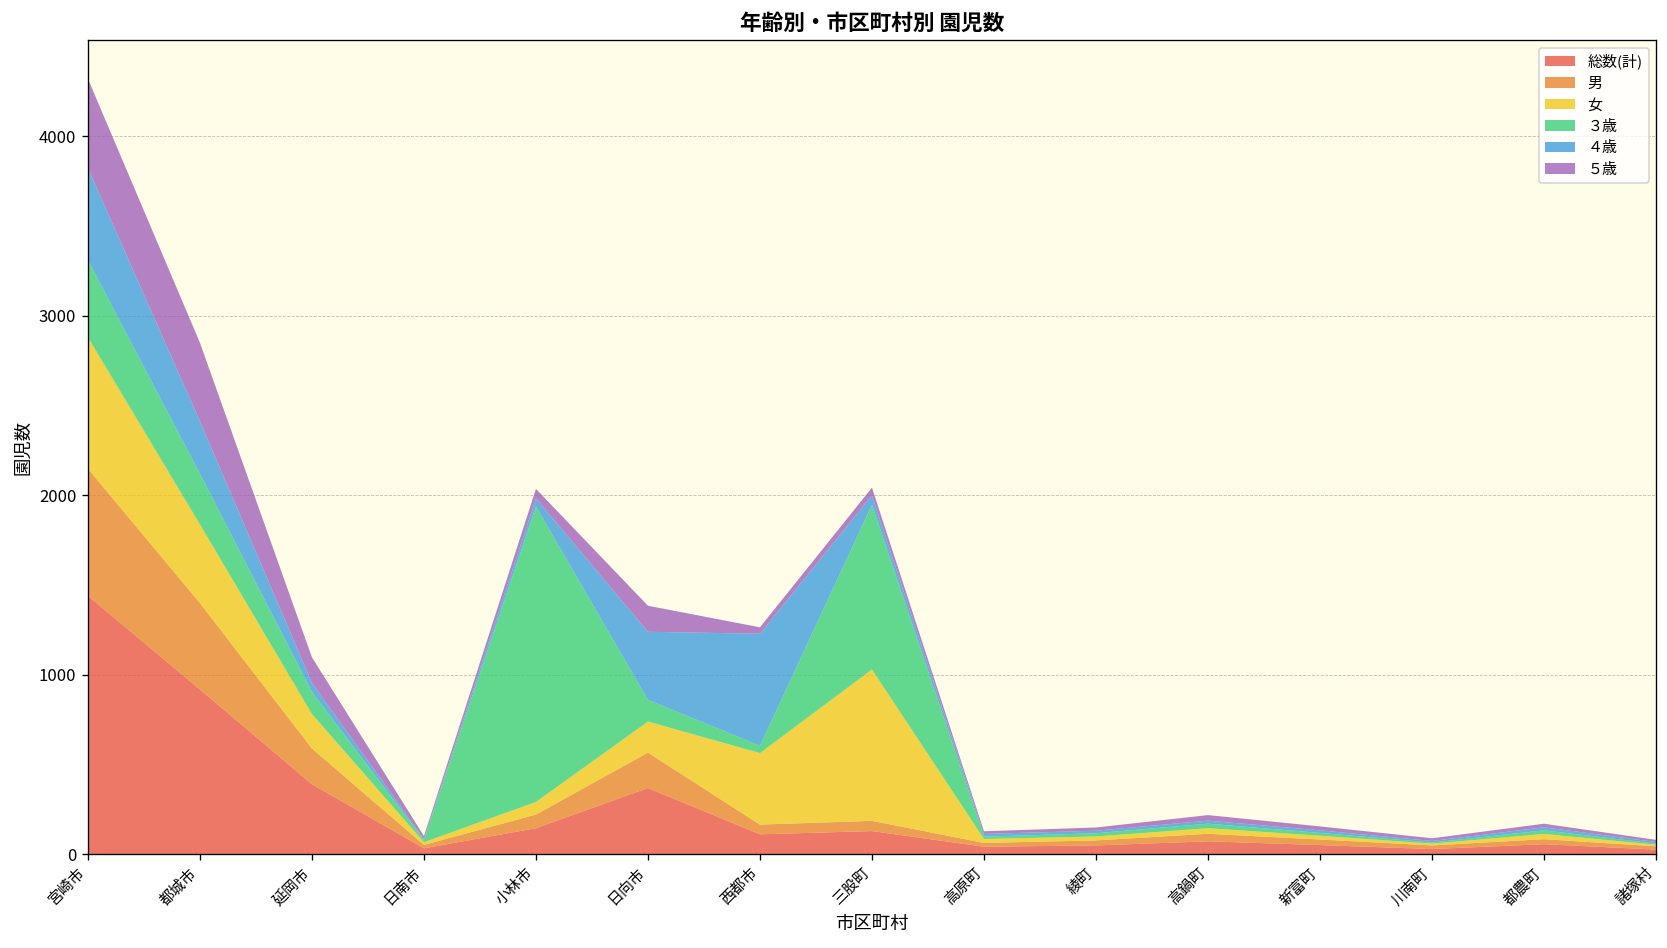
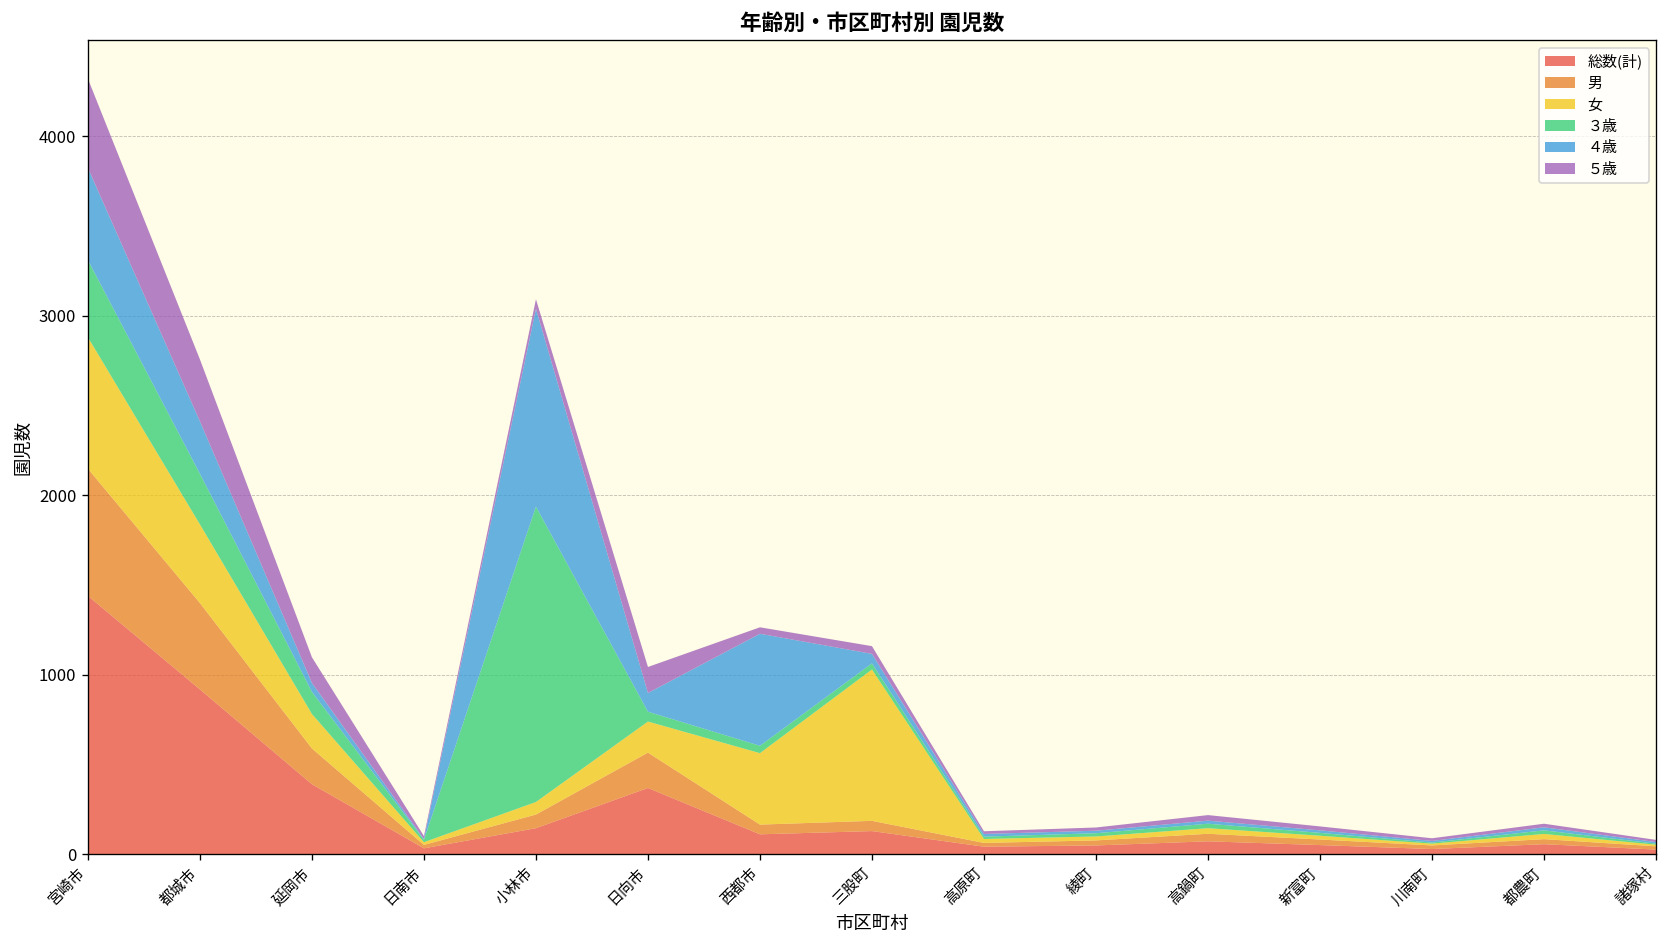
  {
    "女": {
      "宮崎市": 730,
      "都城市": 440,
      "延岡市": 190,
      "小林市": 70,
      "日向市": 170,
      "西都市": 400,
      "三股町": 840,
      "綾町": 20,
      "高鍋町": 30,
      "都農町": 30
    },
    "３歳": {
      "宮崎市": 430,
      "都城市": 280,
      "延岡市": 120,
      "小林市": 1650,
-     "日向市": 120,
+     "日向市": 60,
      "西都市": 40,
-     "三股町": 920,
+     "三股町": 30,
      "都農町": 20
    },
    "４歳": {
      "宮崎市": 510,
      "都城市": 290,
      "延岡市": 50,
-     "小林市": 50,
-     "日向市": 380,
+     "小林市": 1100,
+     "日向市": 100,
      "西都市": 620,
      "三股町": 50,
      "都農町": 20
    },
    "５歳": {
      "宮崎市": 500,
-     "都城市": 440,
+     "都城市": 350,
      "延岡市": 140,
      "小林市": 50,
      "日向市": 150,
      "西都市": 40,
      "三股町": 40,
      "綾町": 20,
      "高鍋町": 30,
      "新富町": 20,
      "都農町": 20
    }
  }
